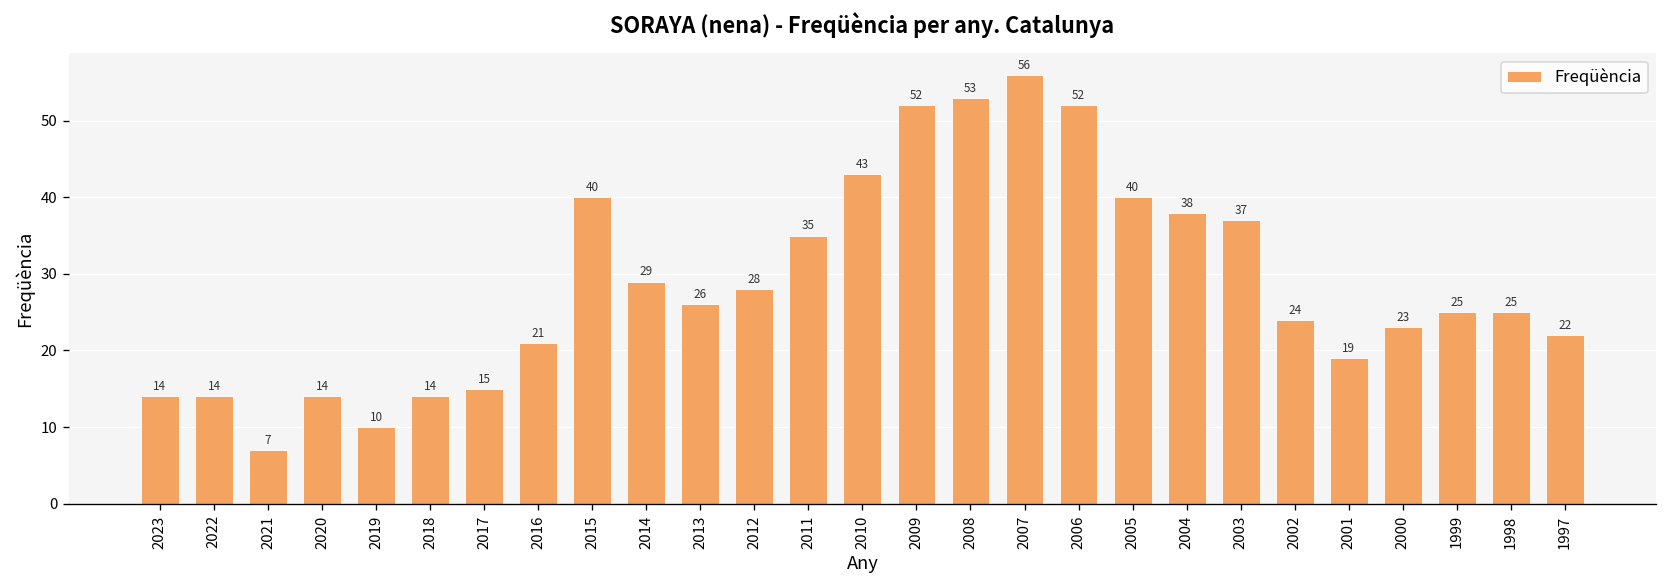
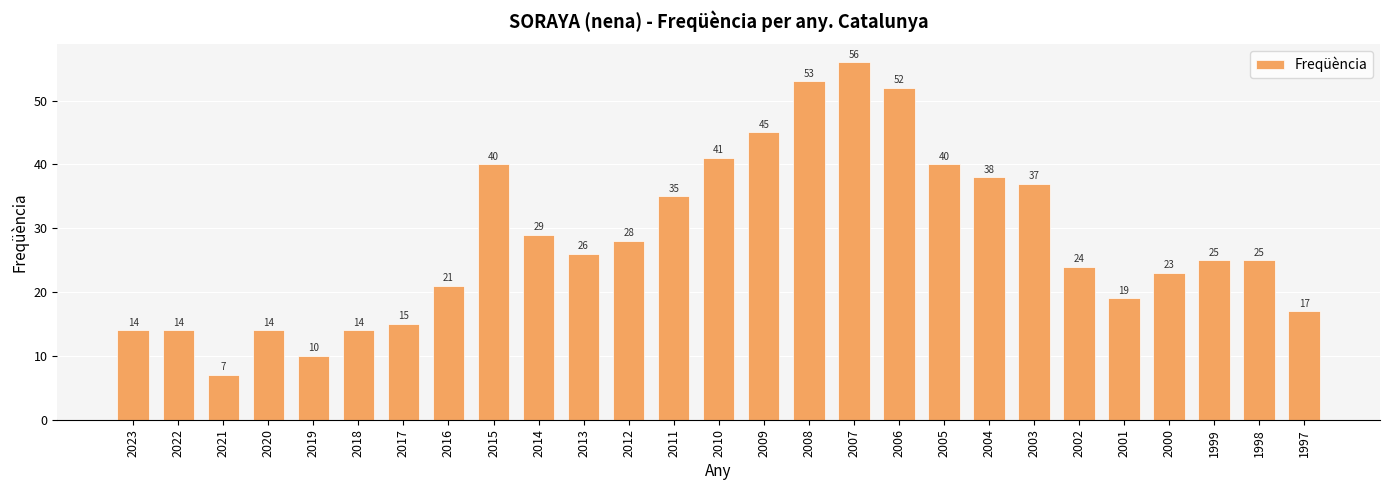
  {
    "2023": 14,
    "2022": 14,
    "2021": 7,
    "2020": 14,
    "2019": 10,
    "2018": 14,
    "2017": 15,
    "2016": 21,
    "2015": 40,
    "2014": 29,
    "2013": 26,
    "2012": 28,
    "2011": 35,
-   "2010": 43,
-   "2009": 52,
+   "2010": 41,
+   "2009": 45,
    "2008": 53,
    "2007": 56,
    "2006": 52,
    "2005": 40,
    "2004": 38,
    "2003": 37,
    "2002": 24,
    "2001": 19,
    "2000": 23,
    "1999": 25,
    "1998": 25,
-   "1997": 22
+   "1997": 17
  }
